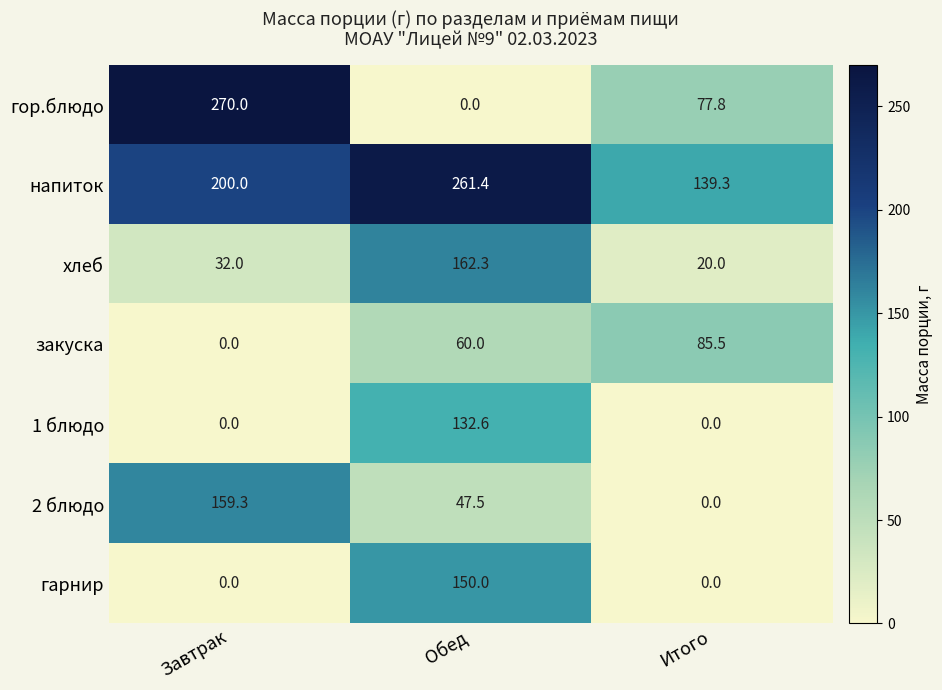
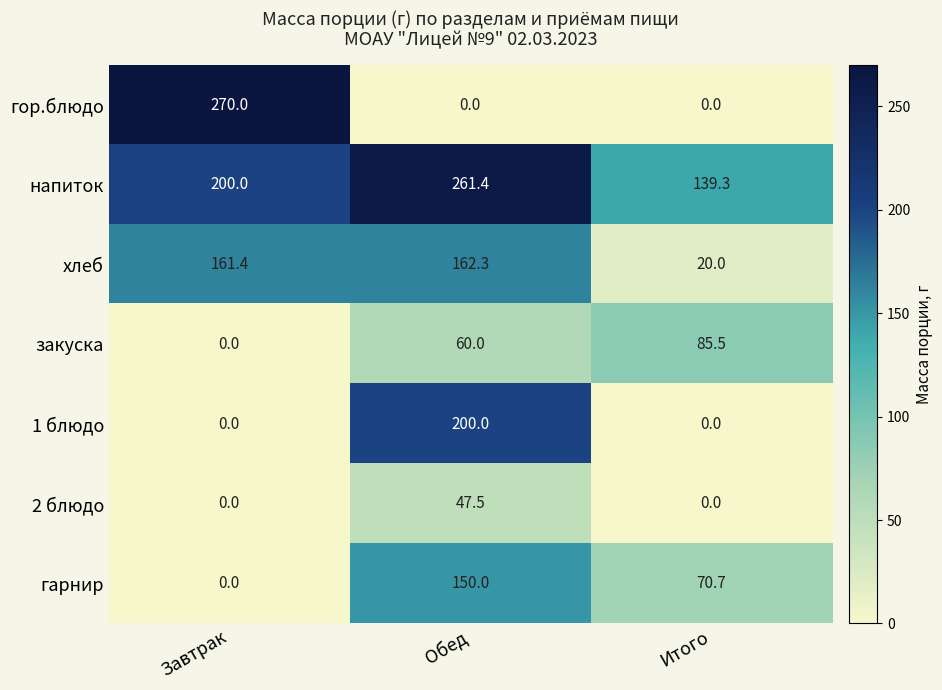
  {
    "гор.блюдо": {
      "Завтрак": 270.0,
      "Обед": 0.0,
-     "Итого": 77.8
+     "Итого": 0.0
    },
    "напиток": {
      "Завтрак": 200.0,
      "Обед": 261.4,
      "Итого": 139.3
    },
    "хлеб": {
-     "Завтрак": 32.0,
+     "Завтрак": 161.4,
      "Обед": 162.3,
      "Итого": 20.0
    },
    "закуска": {
      "Завтрак": 0.0,
      "Обед": 60.0,
      "Итого": 85.5
    },
    "1 блюдо": {
      "Завтрак": 0.0,
-     "Обед": 132.6,
+     "Обед": 200.0,
      "Итого": 0.0
    },
    "2 блюдо": {
-     "Завтрак": 159.3,
+     "Завтрак": 0.0,
      "Обед": 47.5,
      "Итого": 0.0
    },
    "гарнир": {
      "Завтрак": 0.0,
      "Обед": 150.0,
-     "Итого": 0.0
+     "Итого": 70.7
    }
  }
